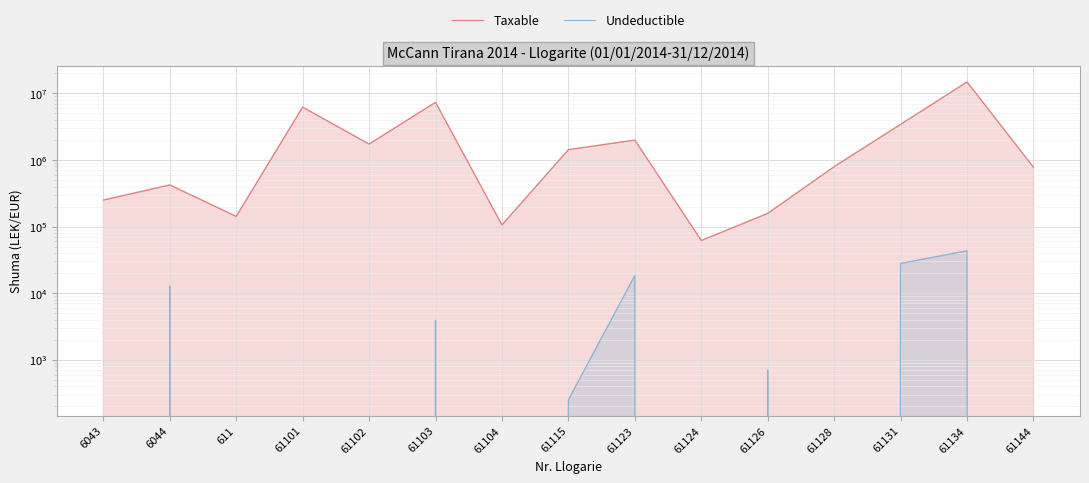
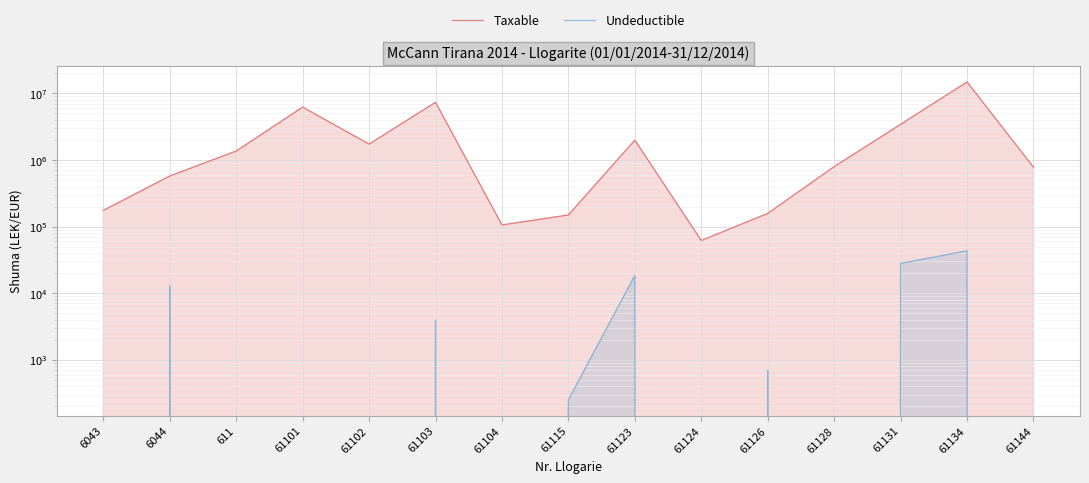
  {
    "Taxable": {
-     "6043": 250000,
-     "6044": 400000,
-     "611": 140000,
+     "6043": 180000,
+     "6044": 600000,
+     "611": 1400000,
      "61101": 6000000,
      "61102": 1700000,
      "61103": 7000000,
      "61104": 110000,
-     "61115": 1400000,
+     "61115": 150000,
      "61123": 2000000,
      "61124": 60000,
      "61126": 160000,
      "61128": 800000,
      "61131": 3000000,
      "61134": 15000000,
      "61144": 800000
    },
    "Undeductible": {
      "6044": 13000,
      "61103": 4000,
      "61115": 250,
      "61123": 19000,
      "61126": 700,
      "61131": 28000,
      "61134": 40000
    }
  }
